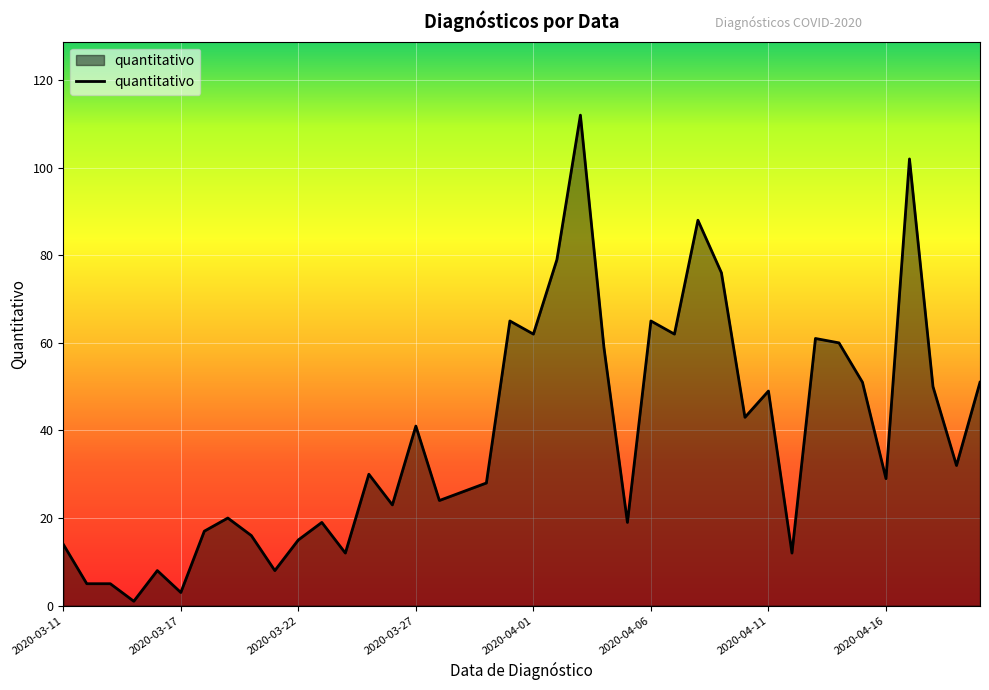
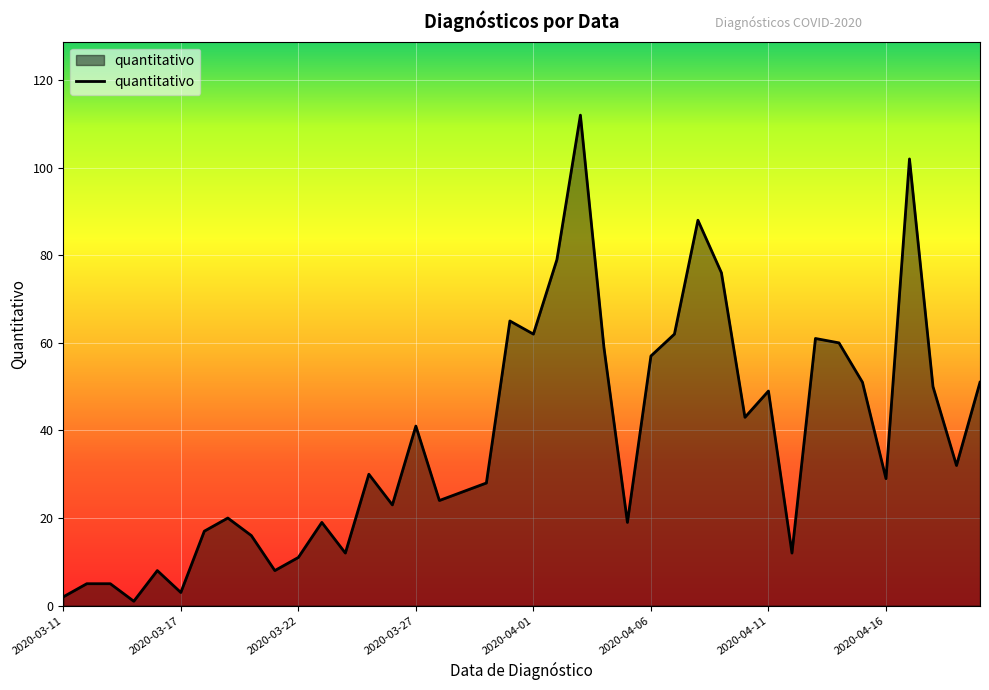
  {
-   "2020-03-11": 14,
+   "2020-03-11": 2,
    "2020-03-17": 3,
-   "2020-03-22": 15,
+   "2020-03-22": 11,
    "2020-03-27": 41,
    "2020-04-01": 62,
-   "2020-04-06": 65,
+   "2020-04-06": 57,
    "2020-04-11": 49,
    "2020-04-16": 29
  }
